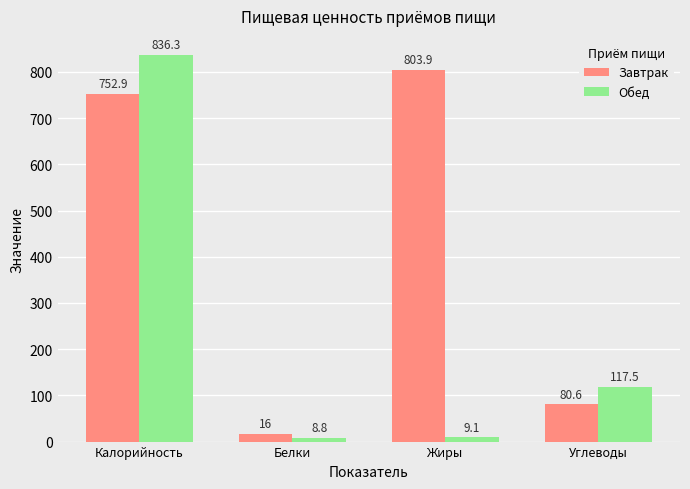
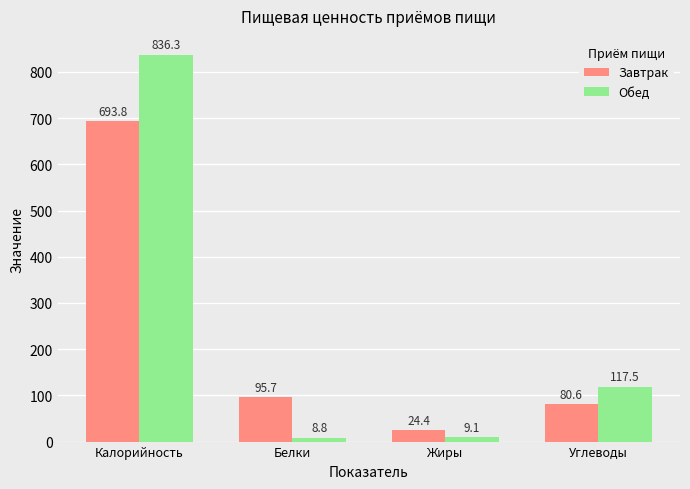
  {
    "Завтрак": {
-     "Калорийность": 752.9,
-     "Белки": 16,
-     "Жиры": 803.9,
+     "Калорийность": 693.8,
+     "Белки": 95.7,
+     "Жиры": 24.4,
      "Углеводы": 80.6
    },
    "Обед": {
      "Калорийность": 836.3,
      "Белки": 8.8,
      "Жиры": 9.1,
      "Углеводы": 117.5
    }
  }
